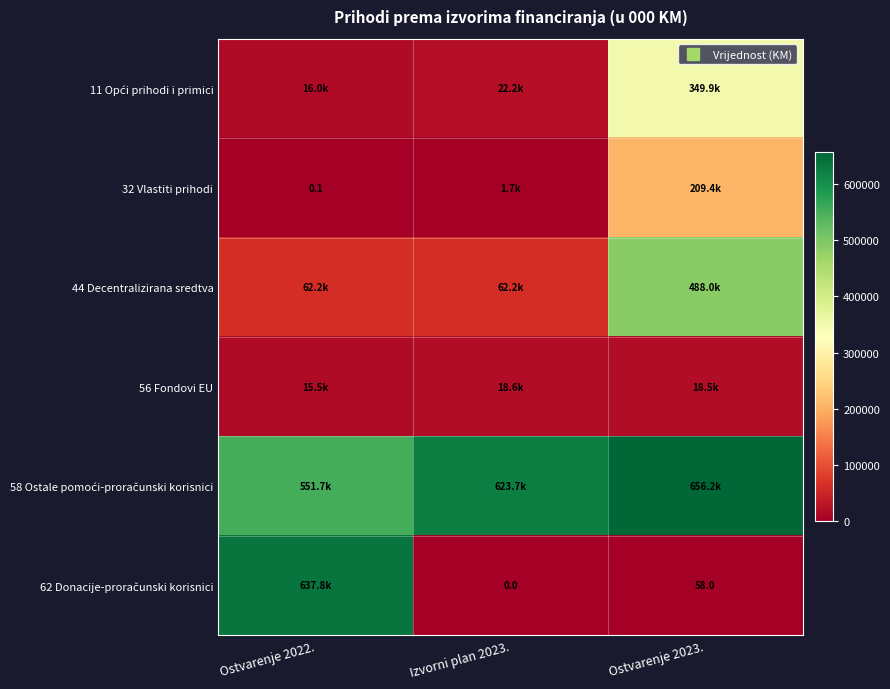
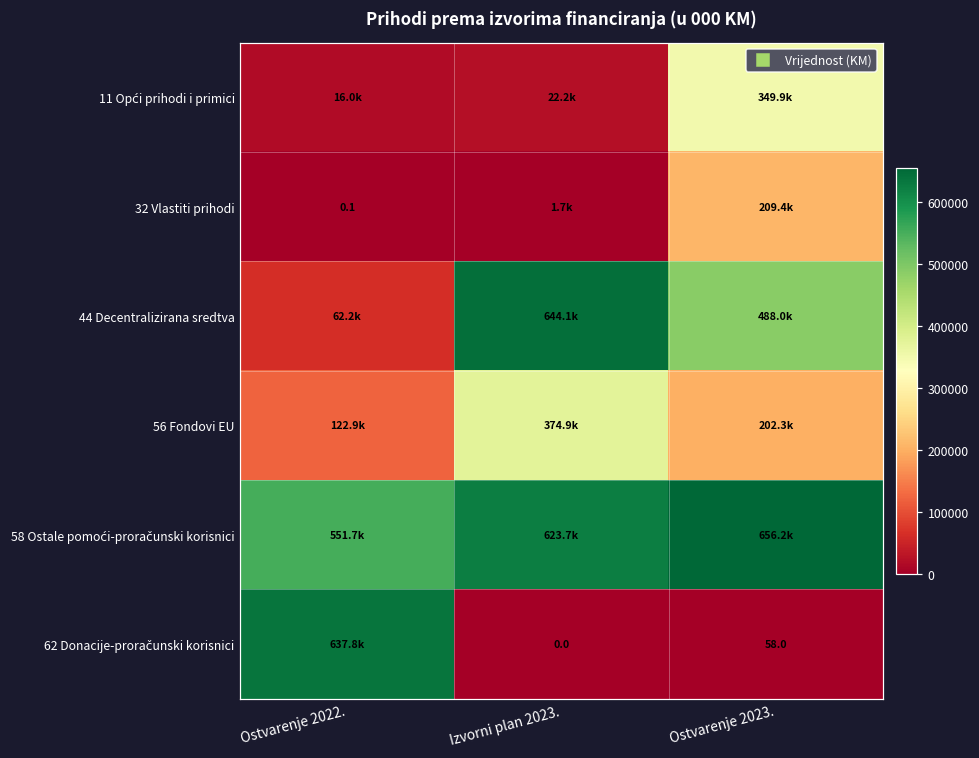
  {
    "11 Opći prihodi i primici": {
      "Ostvarenje 2022.": "16.0k",
      "Izvorni plan 2023.": "22.2k",
      "Ostvarenje 2023.": "349.9k"
    },
    "32 Vlastiti prihodi": {
      "Ostvarenje 2022.": "0.1",
      "Izvorni plan 2023.": "1.7k",
      "Ostvarenje 2023.": "209.4k"
    },
    "44 Decentralizirana sredtva": {
      "Ostvarenje 2022.": "62.2k",
-     "Izvorni plan 2023.": "62.2k",
+     "Izvorni plan 2023.": "644.1k",
      "Ostvarenje 2023.": "488.0k"
    },
    "56 Fondovi EU": {
-     "Ostvarenje 2022.": "15.5k",
-     "Izvorni plan 2023.": "18.6k",
-     "Ostvarenje 2023.": "18.5k"
+     "Ostvarenje 2022.": "122.9k",
+     "Izvorni plan 2023.": "374.9k",
+     "Ostvarenje 2023.": "202.3k"
    },
    "58 Ostale pomoći-proračunski korisnici": {
      "Ostvarenje 2022.": "551.7k",
      "Izvorni plan 2023.": "623.7k",
      "Ostvarenje 2023.": "656.2k"
    },
    "62 Donacije-proračunski korisnici": {
      "Ostvarenje 2022.": "637.8k",
      "Izvorni plan 2023.": "0.0",
      "Ostvarenje 2023.": "58.0"
    }
  }
